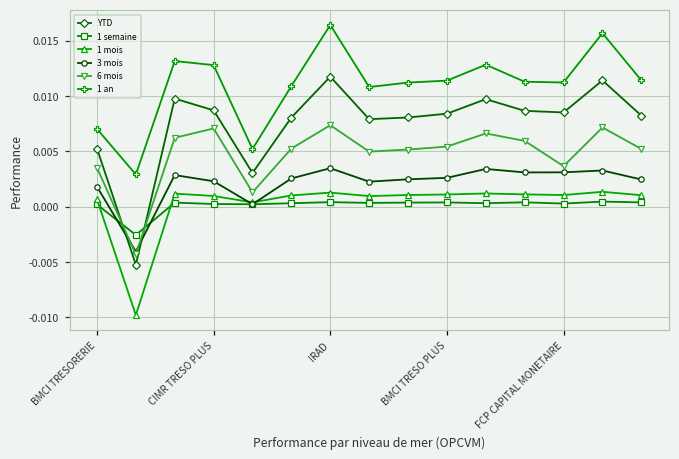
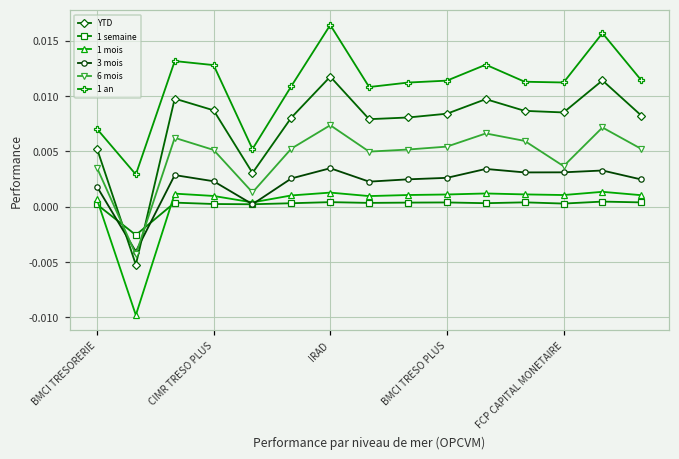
  {
    "6 mois": {
      "BMCI TRESORERIE": 0.0035,
-     "CIMR TRESO PLUS": 0.0071,
+     "CIMR TRESO PLUS": 0.0051,
      "IRAD": 0.0074,
      "BMCI TRESO PLUS": 0.0054,
      "FCP CAPITAL MONETAIRE": 0.0037
    }
  }
